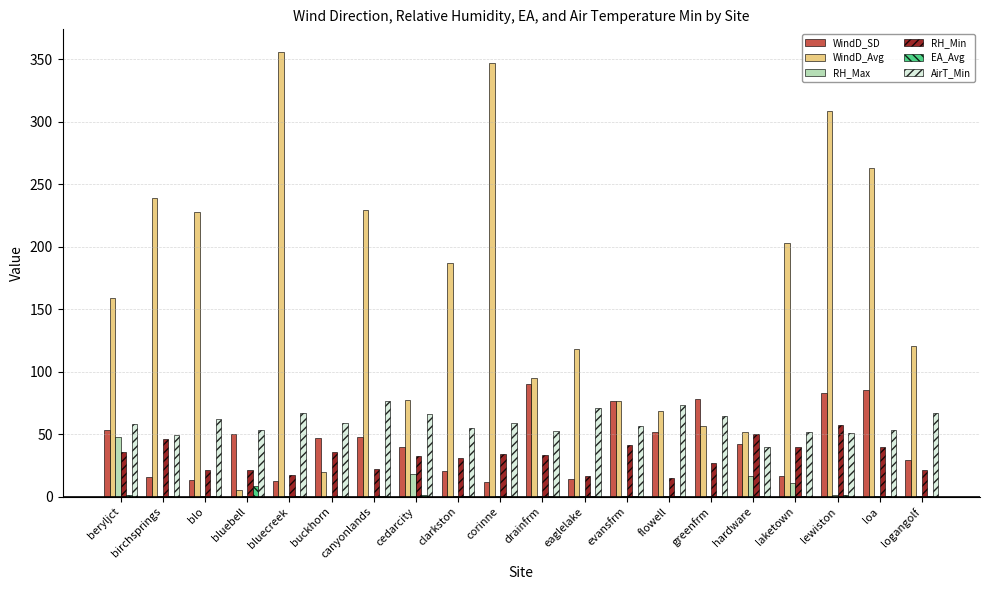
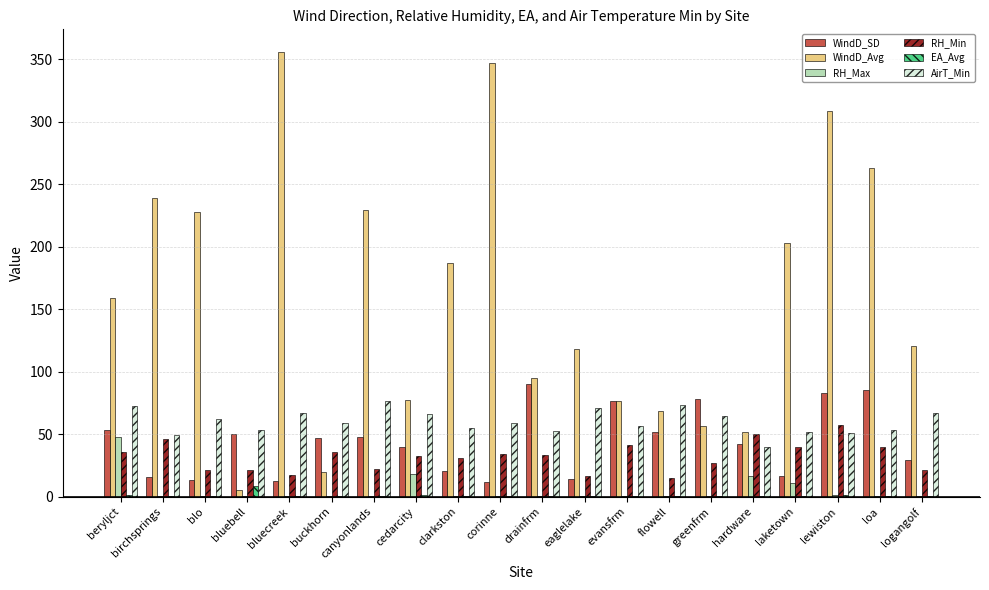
  {
    "WindD_SD": {
      "beryljct": 53,
      "birchsprings": 16,
      "blo": 13,
      "bluebell": 50,
      "bluecreek": 12,
      "buckhorn": 47,
      "canyonlands": 48,
      "cedarcity": 40,
      "clarkston": 20,
      "corinne": 12,
      "drainfrm": 90,
      "eaglelake": 14,
      "evansfrm": 77,
      "flowell": 52,
      "greenfrm": 78,
      "hardware": 42,
      "laketown": 17,
      "lewiston": 83,
      "loa": 86,
      "logangolf": 29
    },
    "WindD_Avg": {
      "beryljct": 159,
      "birchsprings": 239,
      "blo": 228,
      "bluebell": 6,
      "bluecreek": 356,
      "buckhorn": 20,
      "canyonlands": 230,
      "cedarcity": 78,
      "clarkston": 187,
      "corinne": 347,
      "drainfrm": 95,
      "eaglelake": 118,
      "evansfrm": 76,
      "flowell": 69,
      "greenfrm": 57,
      "hardware": 52,
      "laketown": 203,
      "lewiston": 309,
      "loa": 263,
      "logangolf": 120
    },
    "RH_Max": {
      "beryljct": 48,
      "cedarcity": 18,
      "hardware": 17,
      "laketown": 11
    },
    "RH_Min": {
      "beryljct": 36,
      "birchsprings": 47,
      "blo": 21,
      "bluebell": 22,
      "bluecreek": 18,
      "buckhorn": 36,
      "canyonlands": 22,
      "cedarcity": 32,
      "clarkston": 31,
      "corinne": 34,
      "drainfrm": 34,
      "eaglelake": 16,
      "evansfrm": 41,
      "flowell": 15,
      "greenfrm": 27,
      "hardware": 50,
      "laketown": 40,
      "lewiston": 57,
      "loa": 40,
      "logangolf": 21
    },
    "EA_Avg": {
      "bluebell": 8
    },
    "AirT_Min": {
-     "beryljct": 58,
+     "beryljct": 72,
      "birchsprings": 49,
      "blo": 63,
      "bluebell": 53,
      "bluecreek": 67,
      "buckhorn": 59,
      "canyonlands": 77,
      "cedarcity": 67,
      "clarkston": 55,
      "corinne": 59,
      "drainfrm": 53,
      "eaglelake": 71,
      "evansfrm": 57,
      "flowell": 73,
      "greenfrm": 65,
      "hardware": 40,
      "laketown": 52,
      "lewiston": 51,
      "loa": 53,
      "logangolf": 67
    }
  }
